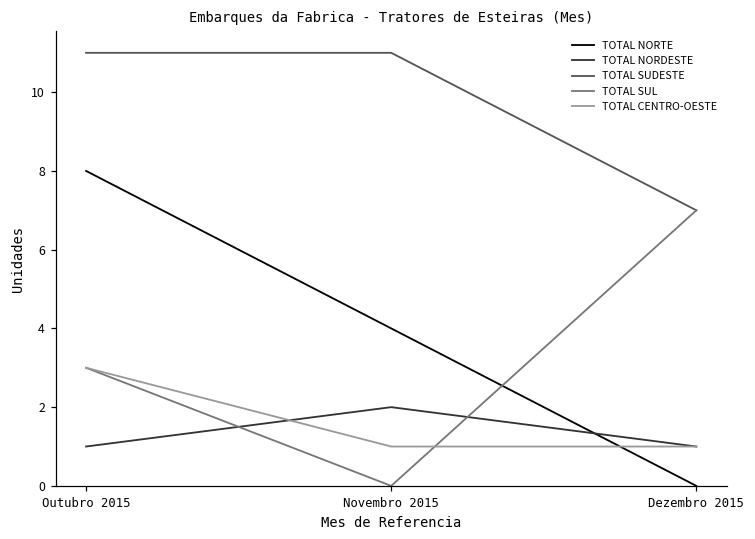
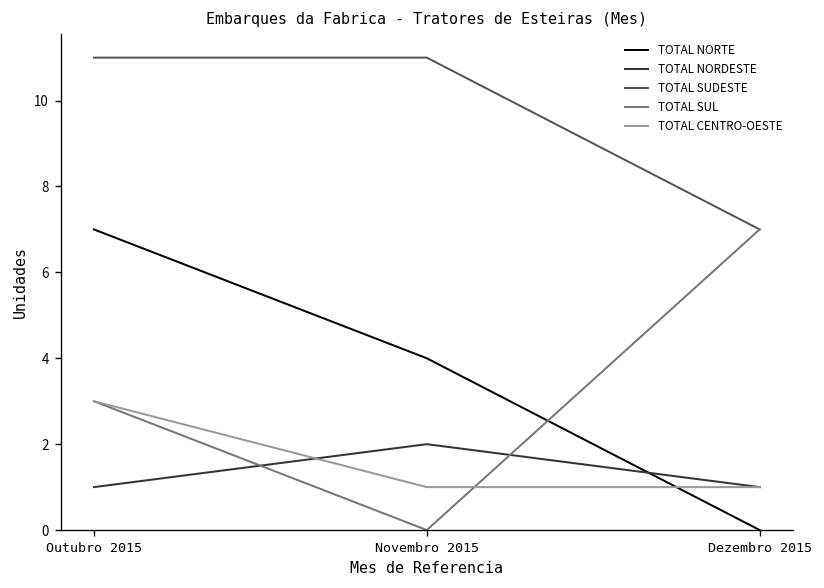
  {
    "TOTAL NORTE": {
-     "Outubro 2015": 8,
+     "Outubro 2015": 7,
      "Novembro 2015": 4,
      "Dezembro 2015": 0
    }
  }
